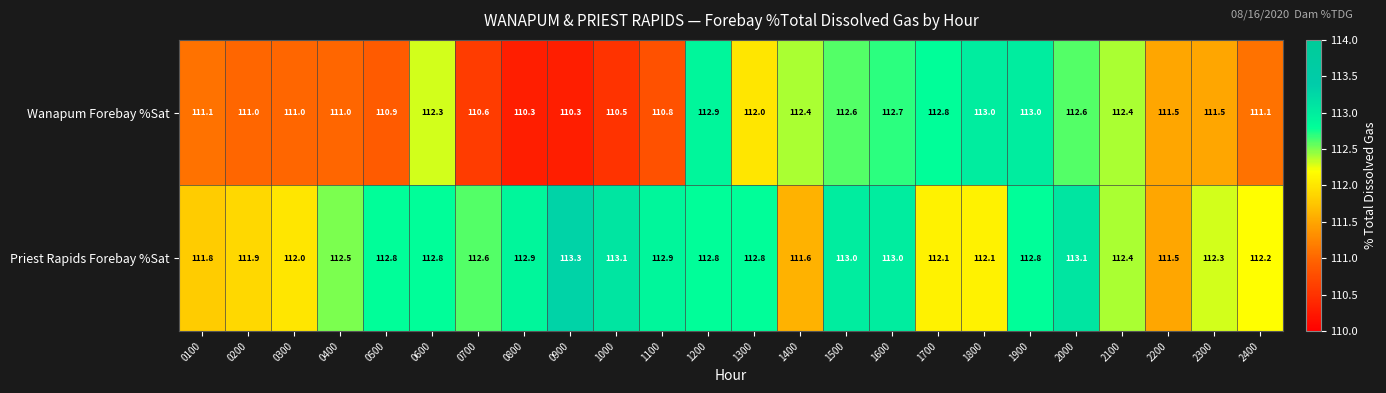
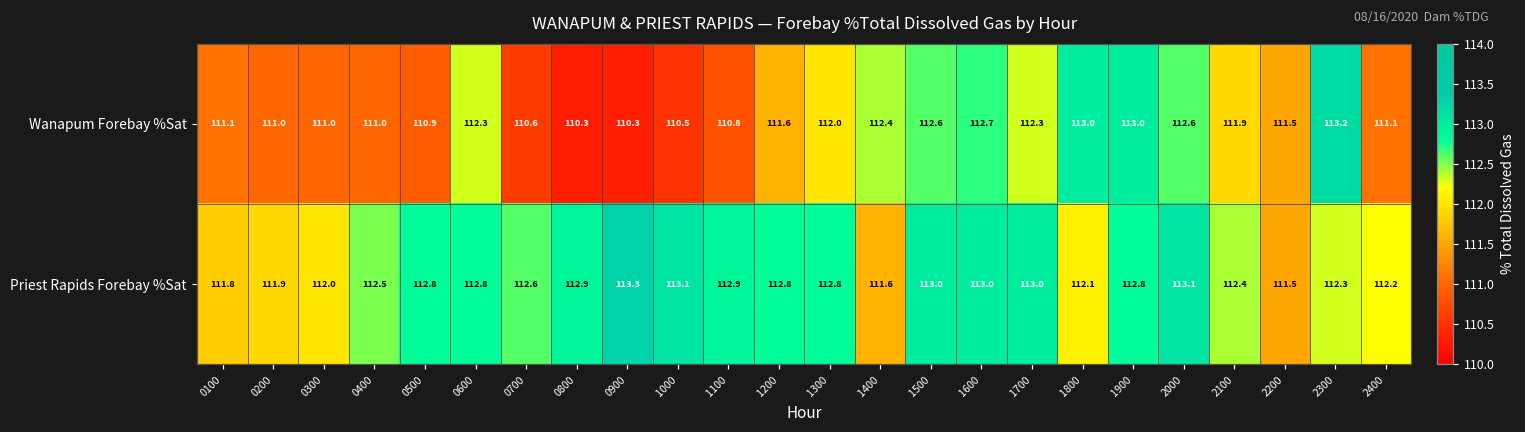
  {
    "Wanapum Forebay %Sat": {
      "0100": 111.1,
      "0200": 111.0,
      "0300": 111.0,
      "0400": 111.0,
      "0500": 110.9,
      "0600": 112.3,
      "0700": 110.6,
      "0800": 110.3,
      "0900": 110.3,
      "1000": 110.5,
      "1100": 110.8,
-     "1200": 112.9,
+     "1200": 111.6,
      "1300": 112.0,
      "1400": 112.4,
      "1500": 112.6,
      "1600": 112.7,
-     "1700": 112.8,
+     "1700": 112.3,
      "1800": 113.0,
      "1900": 113.0,
      "2000": 112.6,
-     "2100": 112.4,
+     "2100": 111.9,
      "2200": 111.5,
-     "2300": 111.5,
+     "2300": 113.2,
      "2400": 111.1
    },
    "Priest Rapids Forebay %Sat": {
      "0100": 111.8,
      "0200": 111.9,
      "0300": 112.0,
      "0400": 112.5,
      "0500": 112.8,
      "0600": 112.8,
      "0700": 112.6,
      "0800": 112.9,
      "0900": 113.3,
      "1000": 113.1,
      "1100": 112.9,
      "1200": 112.8,
      "1300": 112.8,
      "1400": 111.6,
      "1500": 113.0,
      "1600": 113.0,
-     "1700": 112.1,
+     "1700": 113.0,
      "1800": 112.1,
      "1900": 112.8,
      "2000": 113.1,
      "2100": 112.4,
      "2200": 111.5,
      "2300": 112.3,
      "2400": 112.2
    }
  }
